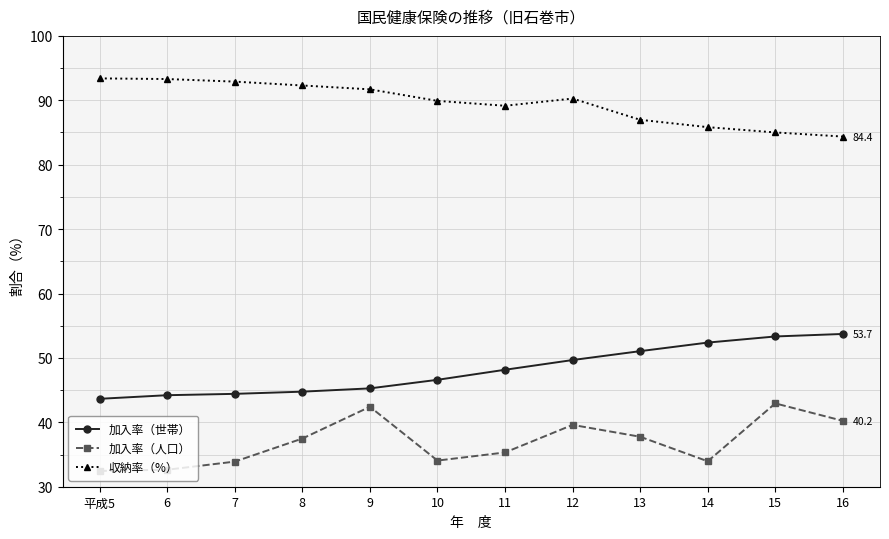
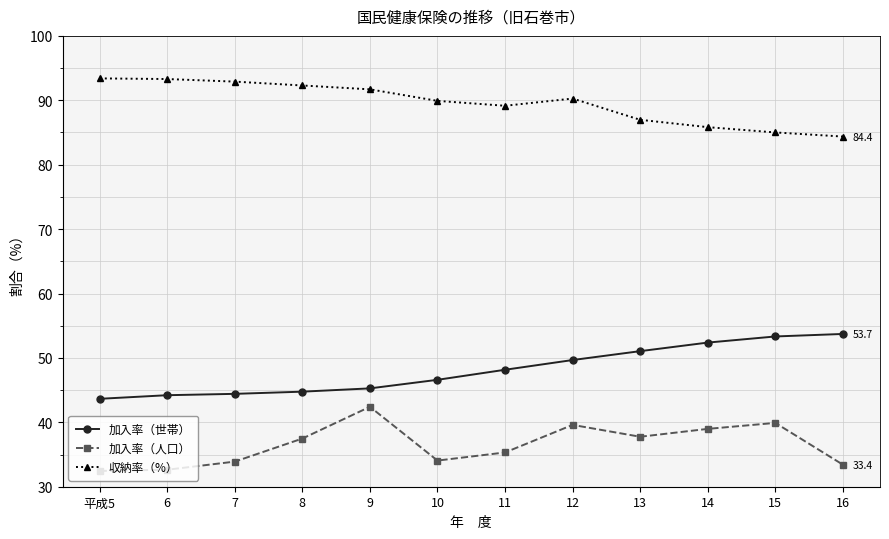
  {
    "加入率（人口）": {
-     "14": 34,
-     "15": 43,
-     "16": 40.2
+     "14": 39,
+     "15": 40,
+     "16": 33.4
    }
  }
